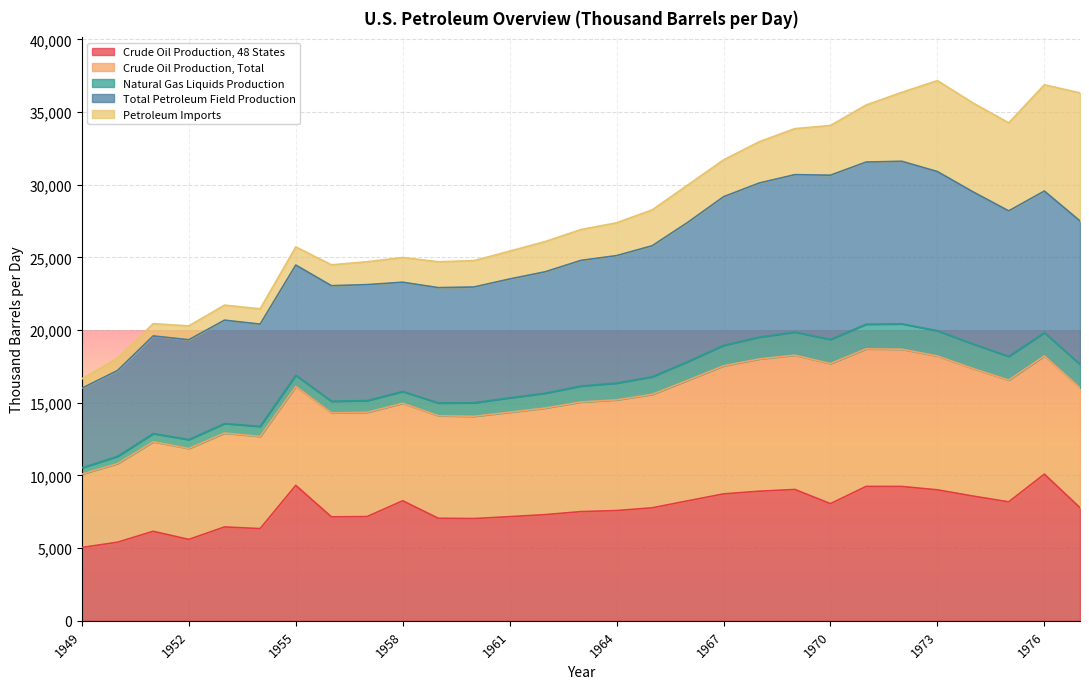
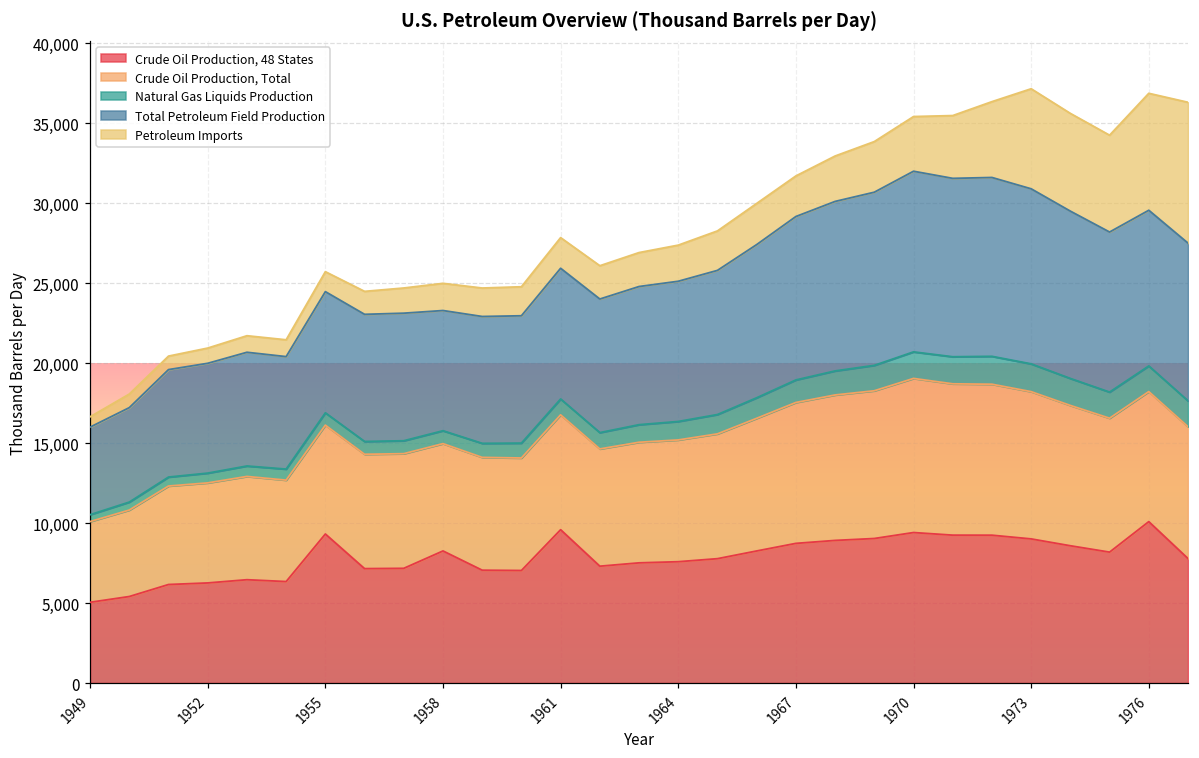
  {
    "Crude Oil Production, 48 States": {
      "1949": "5,000",
-     "1952": "5,600",
+     "1952": "6,300",
      "1955": "9,300",
      "1958": "8,300",
-     "1961": "7,200",
+     "1961": "9,600",
      "1964": "7,600",
      "1967": "8,700",
-     "1970": "8,100",
+     "1970": "9,400",
      "1973": "9,000",
      "1976": "10,100"
    }
  }
